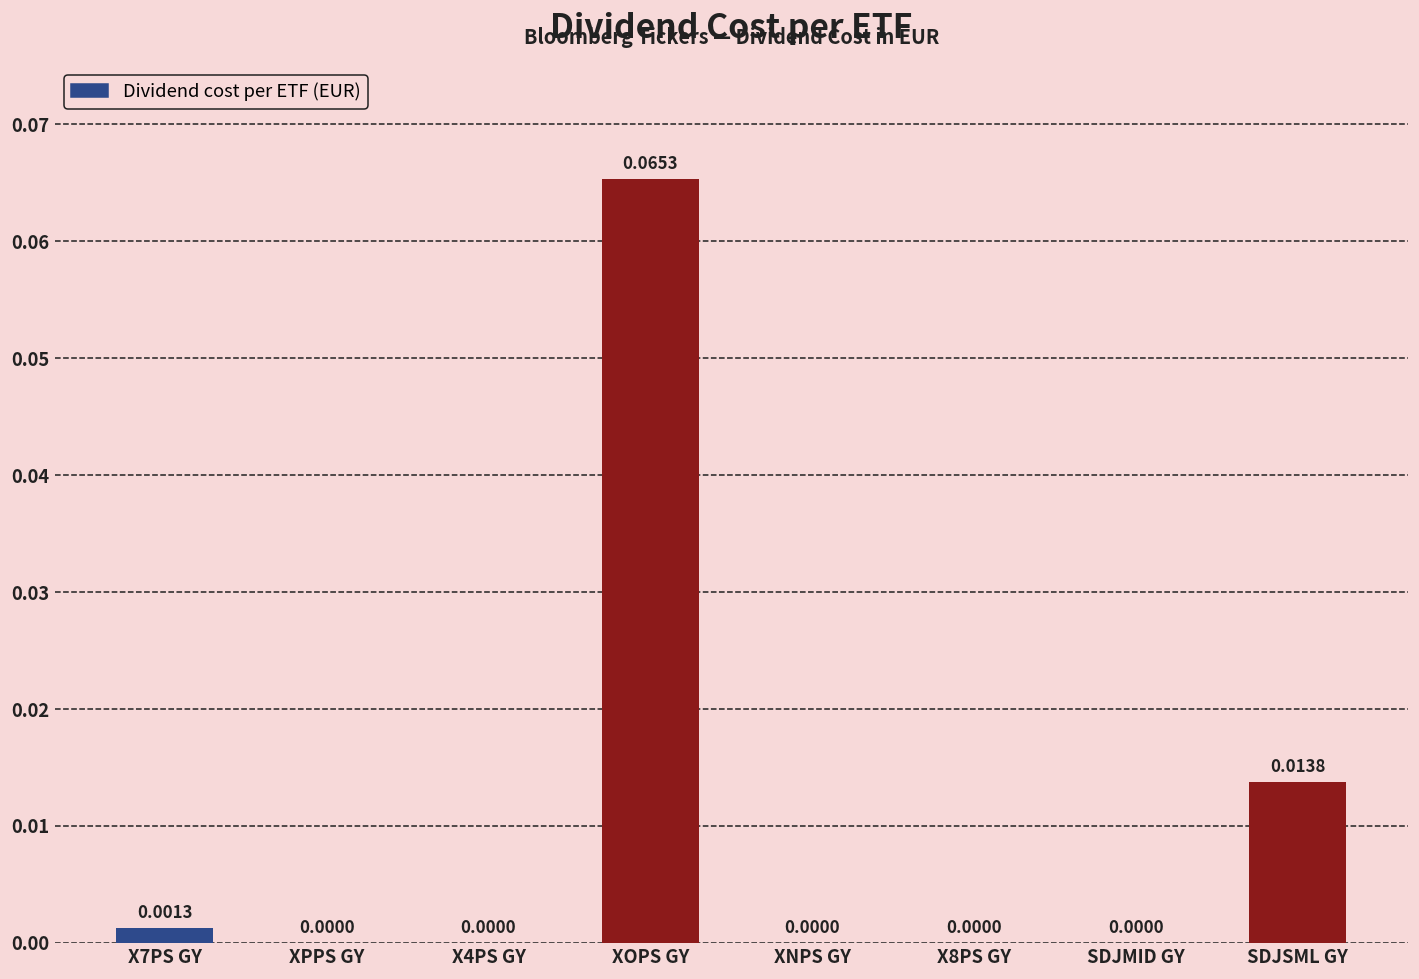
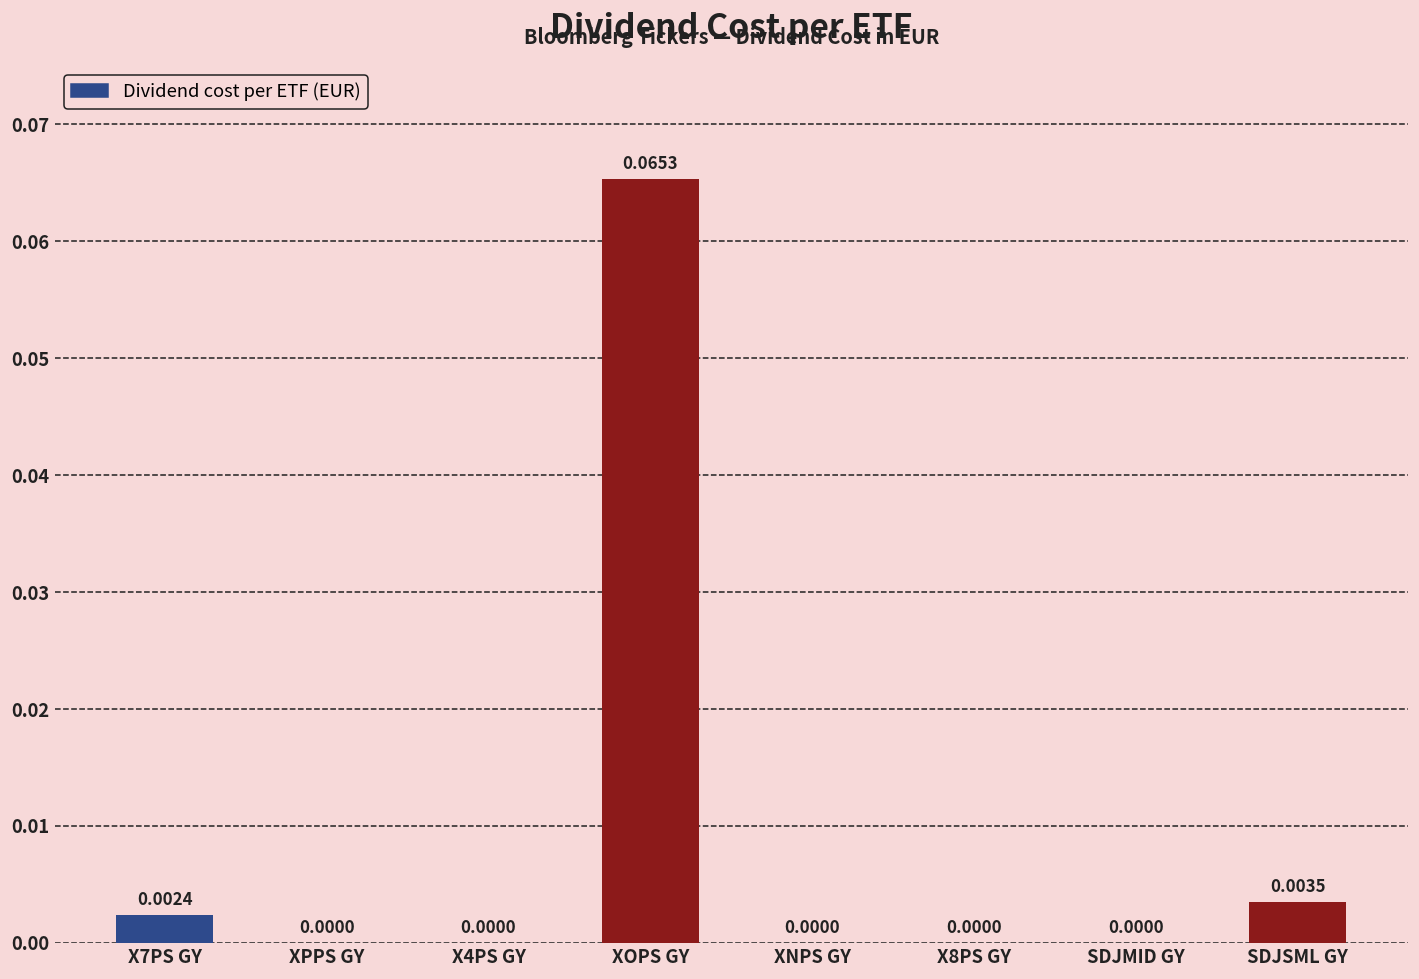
  {
-   "X7PS GY": 0.0013,
+   "X7PS GY": 0.0024,
    "XPPS GY": 0.0000,
    "X4PS GY": 0.0000,
    "XOPS GY": 0.0653,
    "XNPS GY": 0.0000,
    "X8PS GY": 0.0000,
    "SDJMID GY": 0.0000,
-   "SDJSML GY": 0.0138
+   "SDJSML GY": 0.0035
  }
